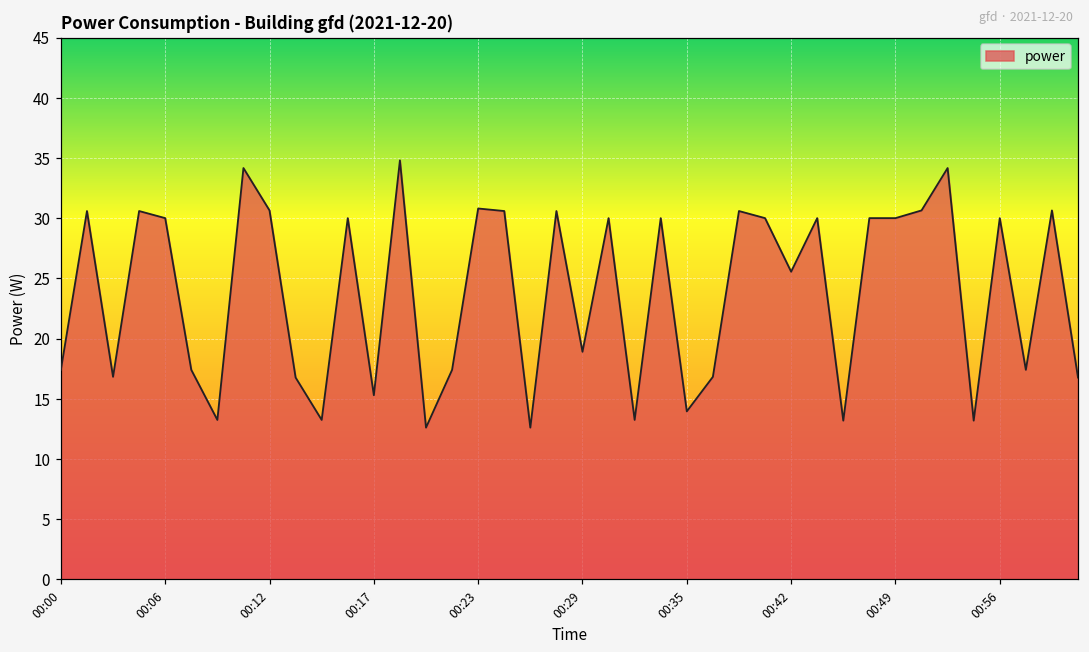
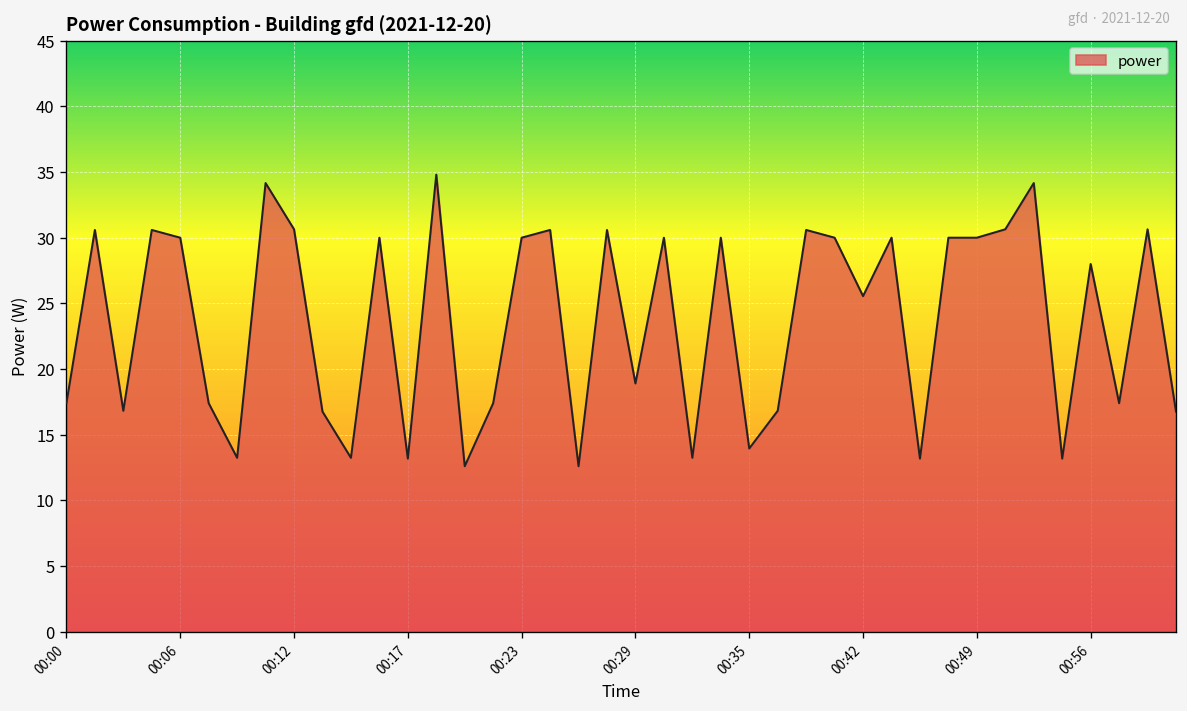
  {
    "00:00": 17.4,
    "00:06": 30.0,
    "00:12": 30.6,
-   "00:17": 15.3,
-   "00:23": 30.8,
+   "00:17": 13.2,
+   "00:23": 30.0,
    "00:29": 18.9,
    "00:35": 14.0,
    "00:42": 25.6,
    "00:49": 30.0,
-   "00:56": 30
+   "00:56": 28
  }
